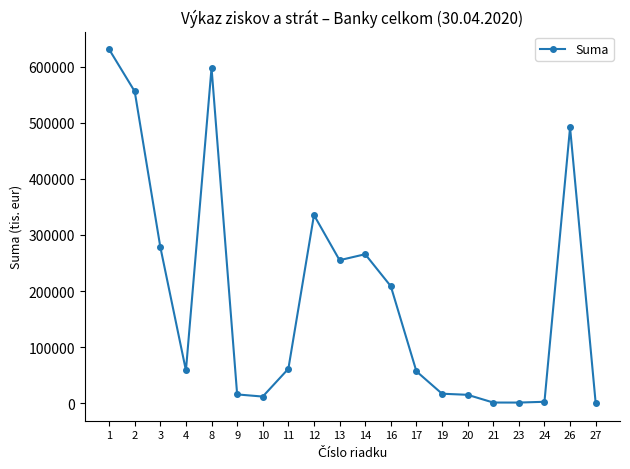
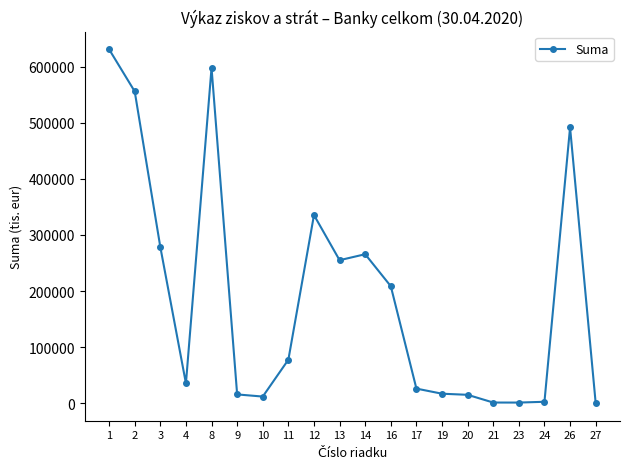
  {
    "1": 630000,
    "2": 560000,
    "3": 280000,
-   "4": 60000,
+   "4": 40000,
    "8": 600000,
    "9": 20000,
    "10": 10000,
-   "11": 60000,
+   "11": 80000,
    "12": 340000,
    "13": 250000,
    "14": 270000,
    "16": 210000,
-   "17": 60000,
+   "17": 30000,
    "19": 20000,
    "20": 10000,
    "21": 0,
    "23": 0,
    "24": 0,
    "26": 490000,
    "27": 0
  }
